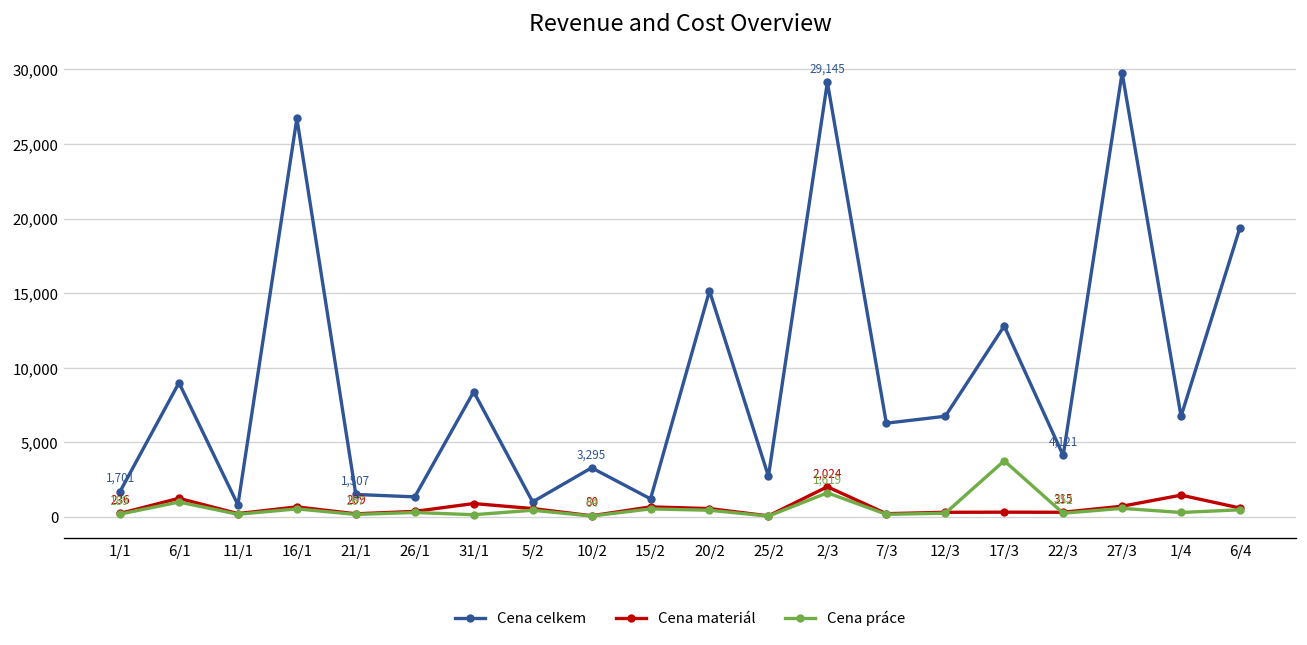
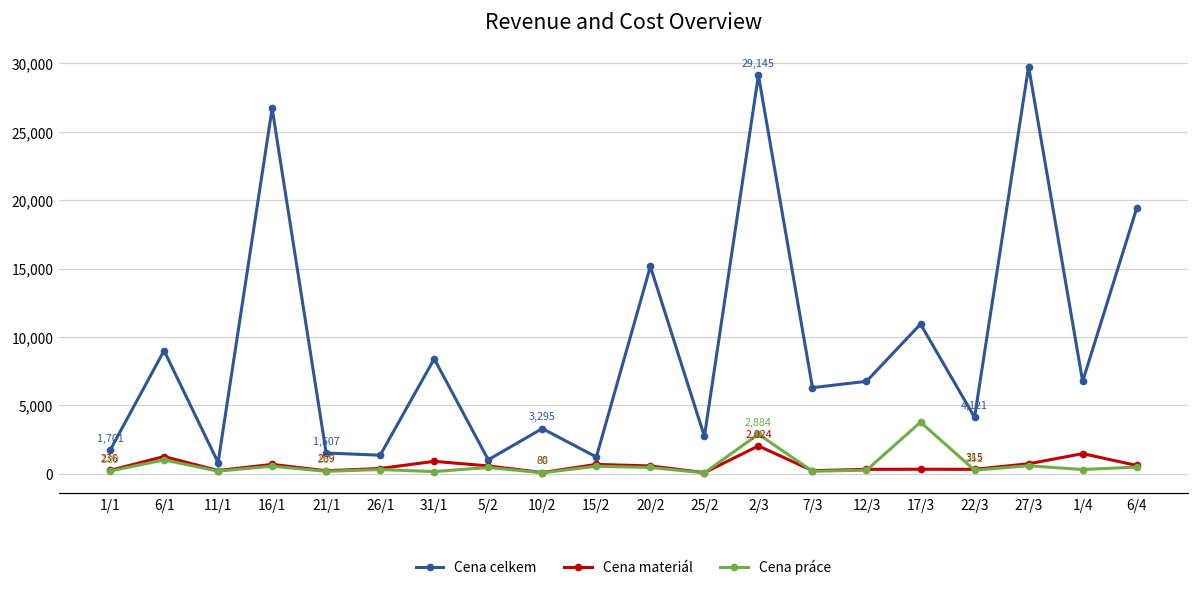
  {
    "Cena celkem": {
      "6/1": "9,000",
      "11/1": "800",
      "16/1": "26,700",
      "26/1": "1,300",
      "31/1": "8,400",
      "5/2": "1,000",
      "15/2": "1,200",
      "20/2": "15,200",
      "25/2": "2,700",
      "7/3": "6,300",
      "12/3": "6,800",
-     "17/3": "12,800",
+     "17/3": "10,900",
      "27/3": "29,800",
      "1/4": "6,700",
      "6/4": "19,400"
    },
    "Cena materiál": {
      "6/1": "1,200",
      "31/1": "900",
      "17/3": "300",
      "1/4": "1,500"
    },
    "Cena práce": {
-     "2/3": "1,619"
+     "2/3": "2,884"
    }
  }
